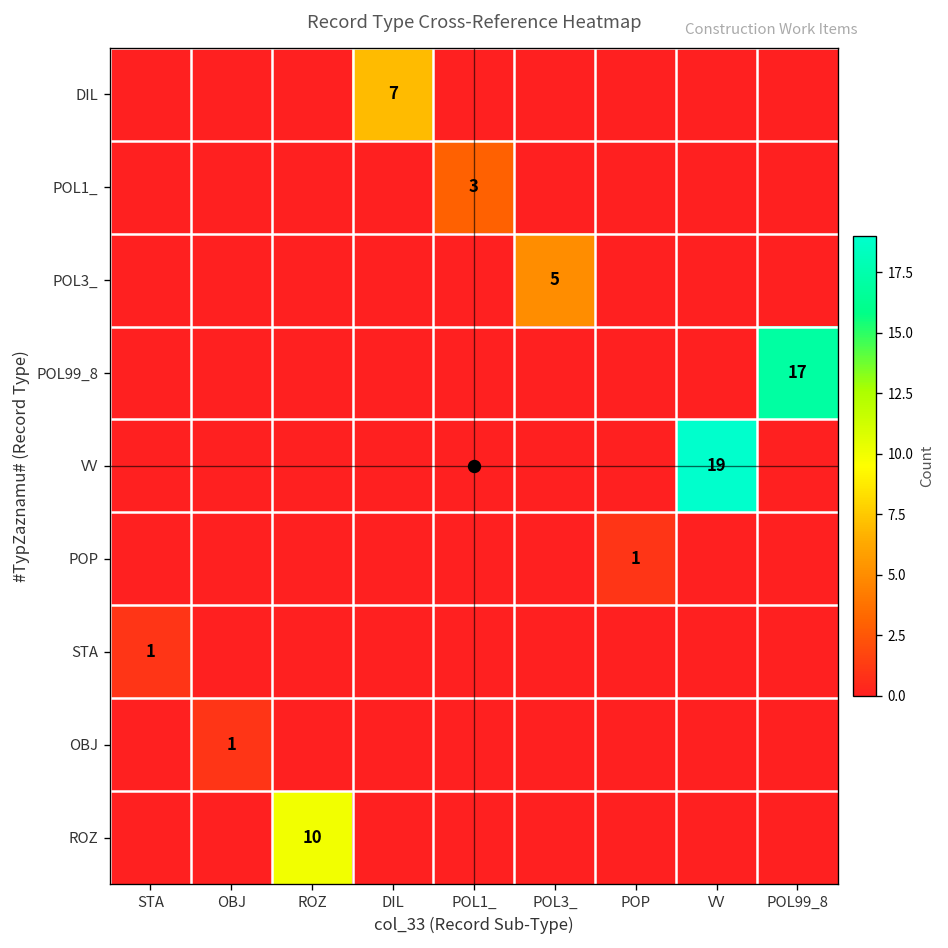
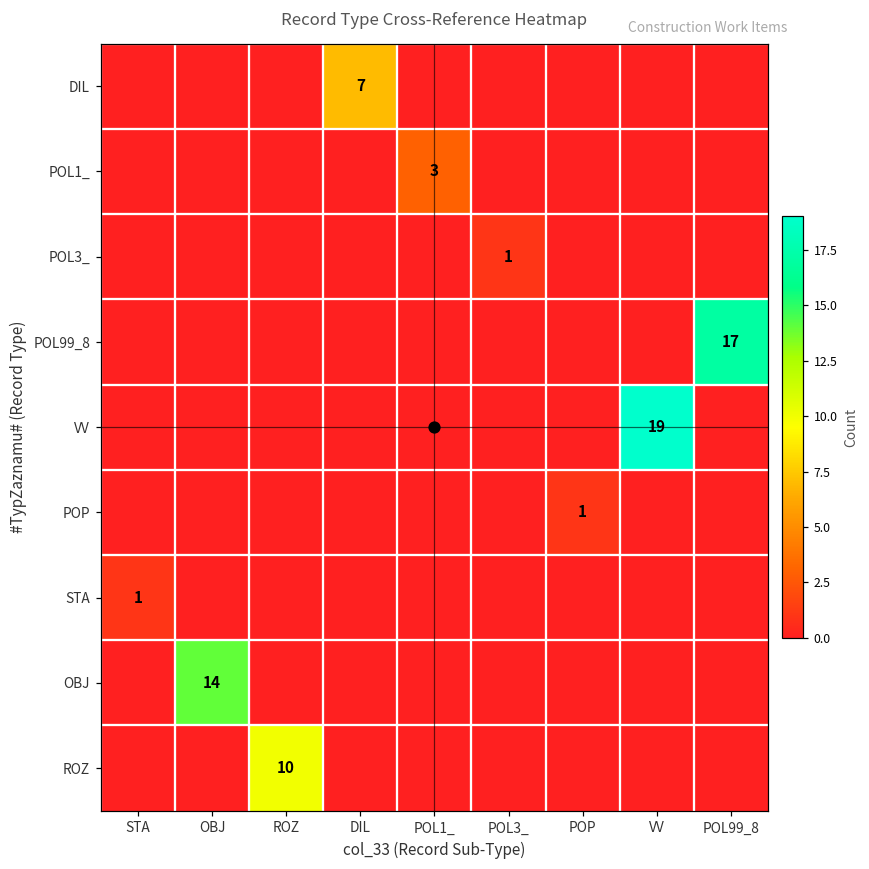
  {
    "DIL": {
      "DIL": 7
    },
    "POL1_": {
      "POL1_": 3
    },
    "POL3_": {
-     "POL3_": 5
+     "POL3_": 1
    },
    "POL99_8": {
      "POL99_8": 17
    },
    "VV": {
      "VV": 19
    },
    "POP": {
      "POP": 1
    },
    "STA": {
      "STA": 1
    },
    "OBJ": {
-     "OBJ": 1
+     "OBJ": 14
    },
    "ROZ": {
      "ROZ": 10
    }
  }
